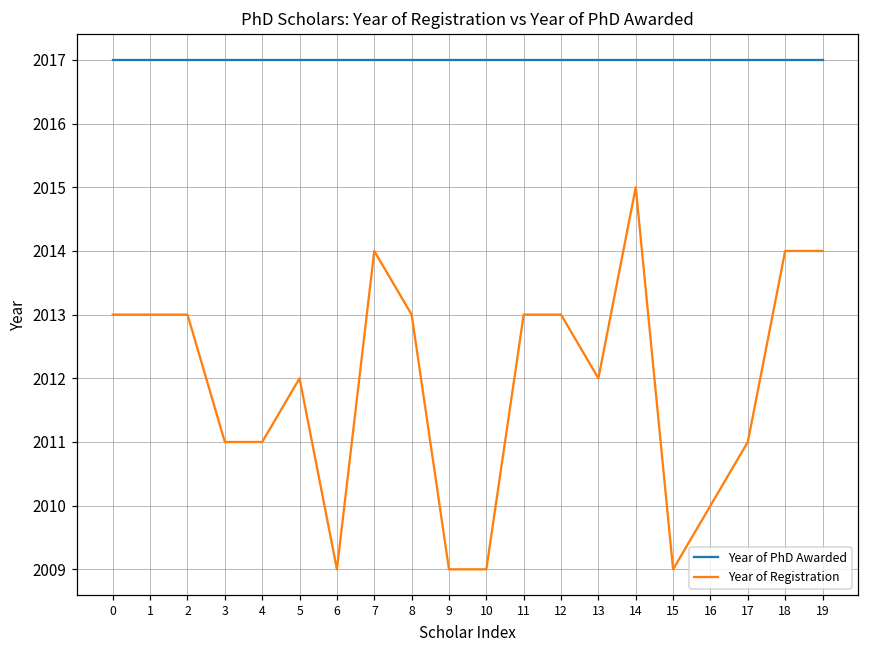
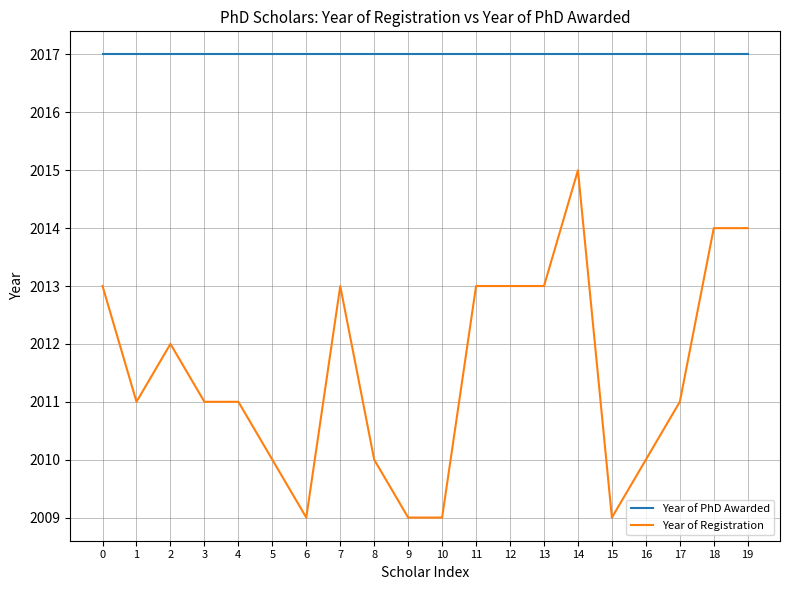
  {
    "Year of PhD Awarded": {
      "0": 2017,
      "1": 2017,
      "2": 2017,
      "3": 2017,
      "4": 2017,
      "5": 2017,
      "6": 2017,
      "7": 2017,
      "8": 2017,
      "9": 2017,
      "10": 2017,
      "11": 2017,
      "12": 2017,
      "13": 2017,
      "14": 2017,
      "15": 2017,
      "16": 2017,
      "17": 2017,
      "18": 2017,
      "19": 2017
    },
    "Year of Registration": {
      "0": 2013,
-     "1": 2013,
-     "2": 2013,
+     "1": 2011,
+     "2": 2012,
      "3": 2011,
      "4": 2011,
-     "5": 2012,
+     "5": 2010,
      "6": 2009,
-     "7": 2014,
-     "8": 2013,
+     "7": 2013,
+     "8": 2010,
      "9": 2009,
      "10": 2009,
      "11": 2013,
      "12": 2013,
-     "13": 2012,
+     "13": 2013,
      "14": 2015,
      "15": 2009,
      "16": 2010,
      "17": 2011,
      "18": 2014,
      "19": 2014
    }
  }
